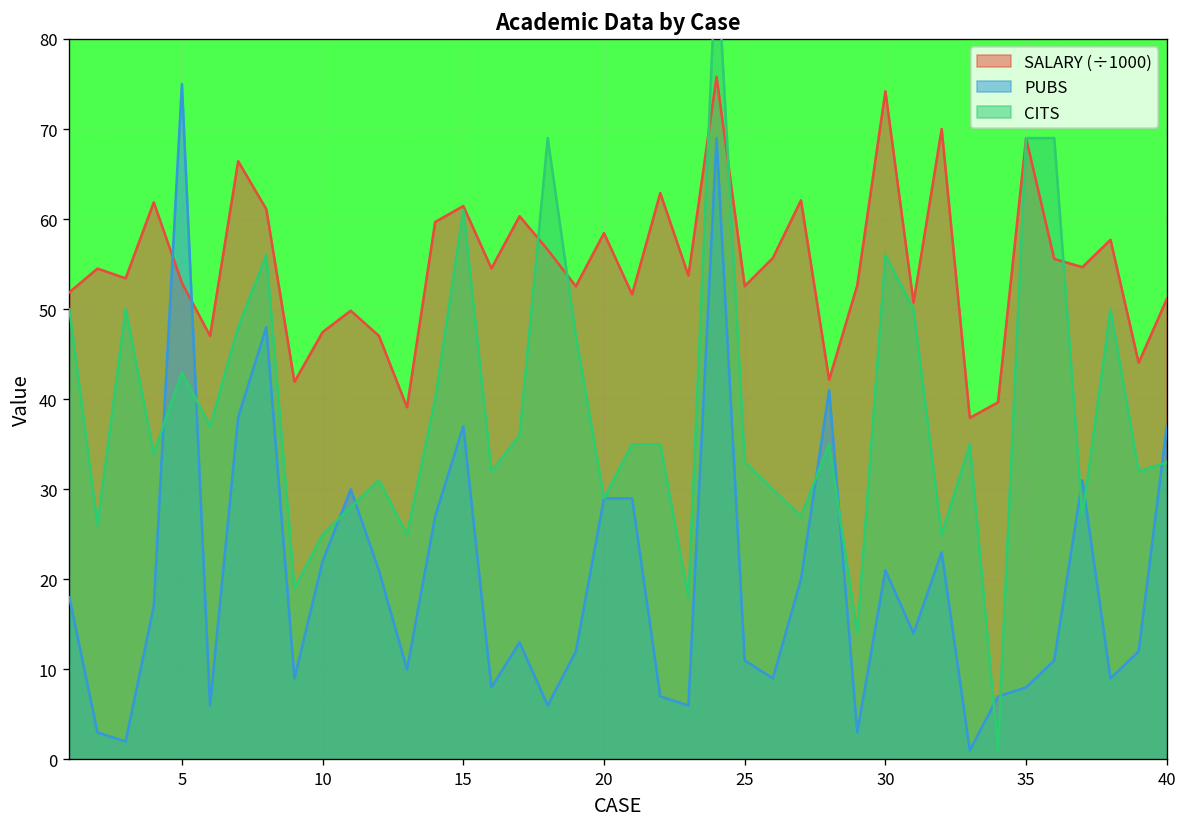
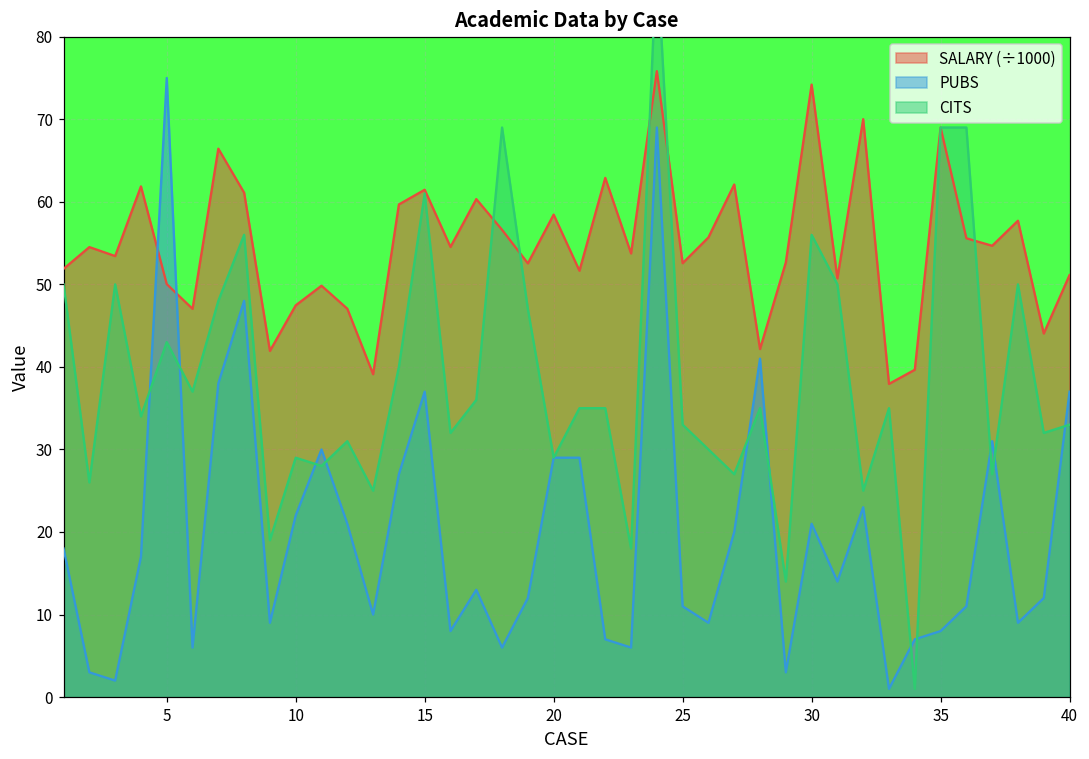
  {
    "SALARY (÷1000)": {
-     "5": 53,
+     "5": 50,
      "10": 47,
      "15": 61,
      "20": 58,
      "25": 53,
      "30": 74,
      "40": 51
    },
    "PUBS": {
      "5": 75,
      "10": 22,
      "15": 37,
      "25": 11,
      "30": 21,
      "35": 8,
      "40": 37
    },
    "CITS": {
      "5": 43,
-     "10": 25,
+     "10": 29,
      "15": 61,
      "25": 33,
      "30": 56,
      "40": 33
    }
  }
